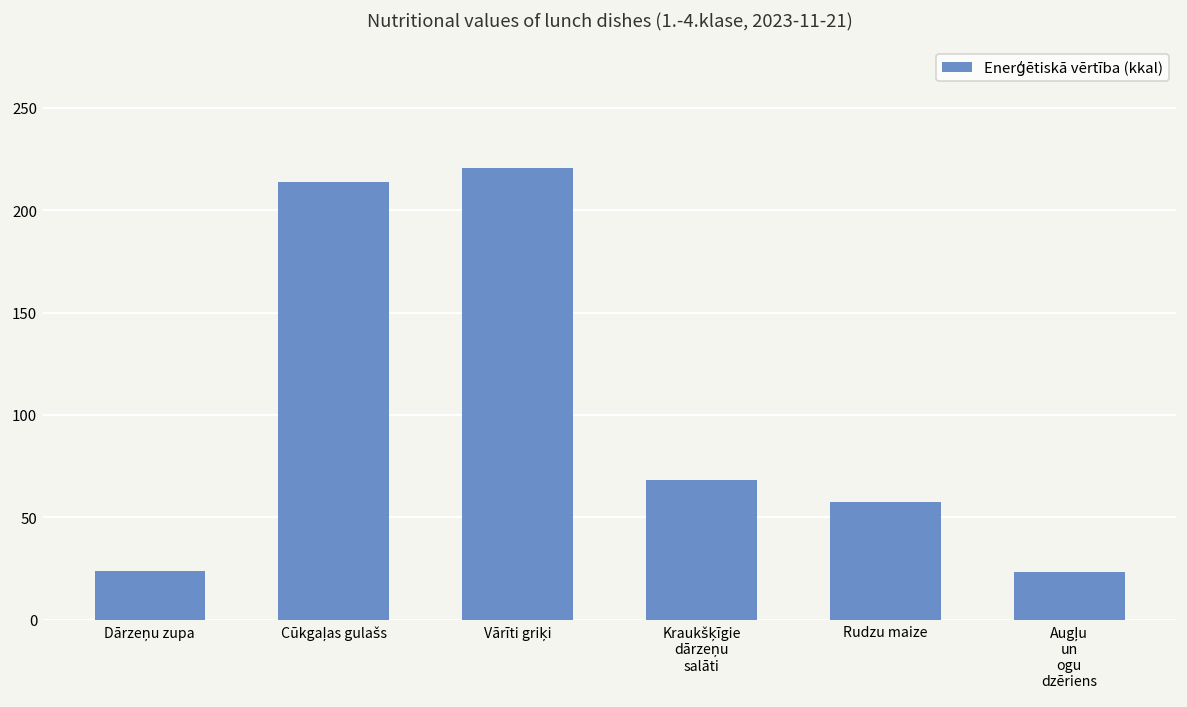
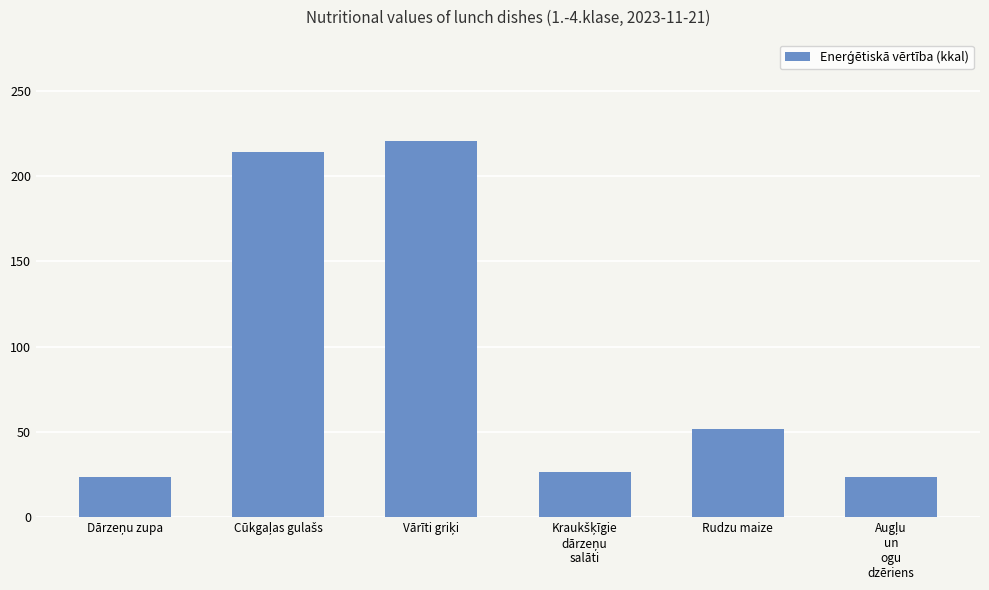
  {
    "Dārzeņu zupa": 24,
    "Cūkgaļas gulašs": 214,
    "Vārīti griķi": 221,
-   "Kraukšķīgie dārzeņu salāti": 68,
-   "Rudzu maize": 57,
+   "Kraukšķīgie dārzeņu salāti": 26,
+   "Rudzu maize": 52,
    "Augļu un ogu dzēriens": 23
  }
